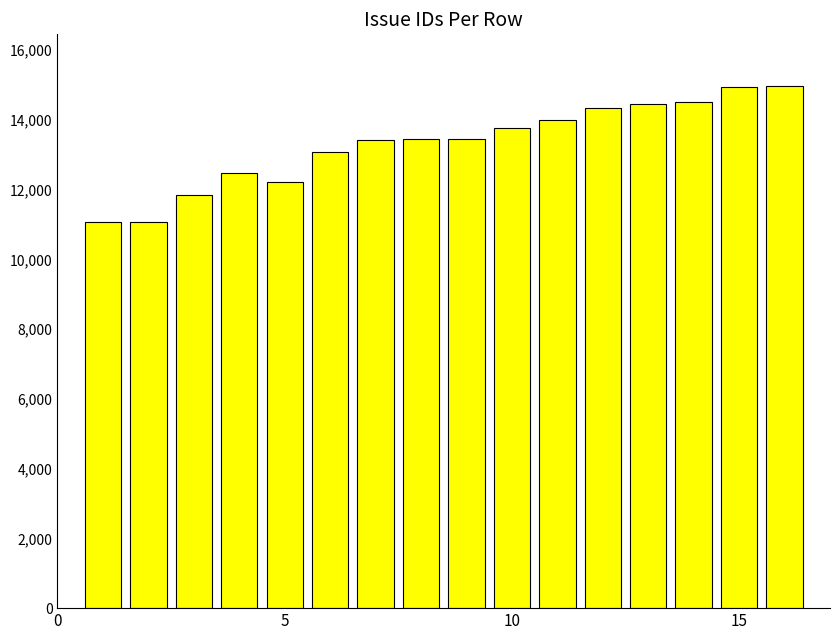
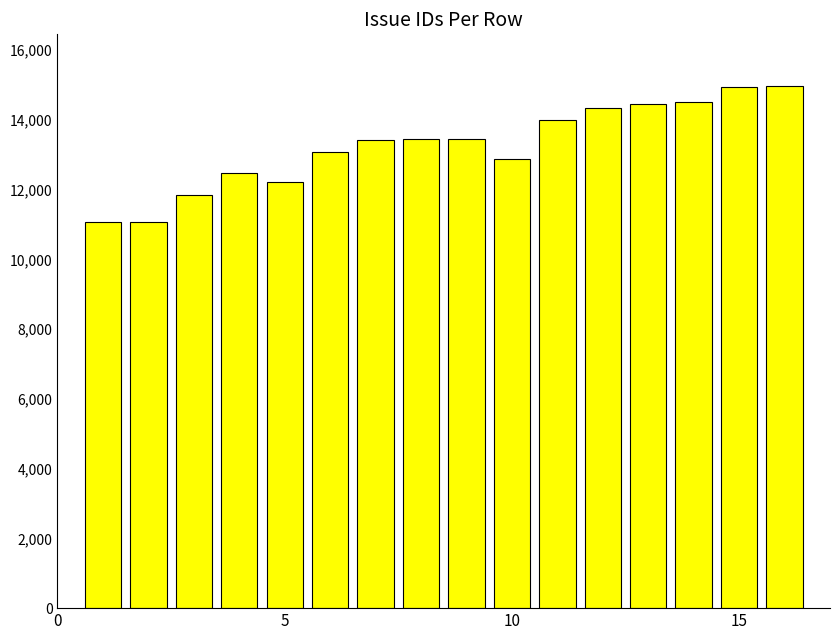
  {
    "5": "12,200",
-   "10": "13,800",
+   "10": "12,900",
    "15": "15,000"
  }
